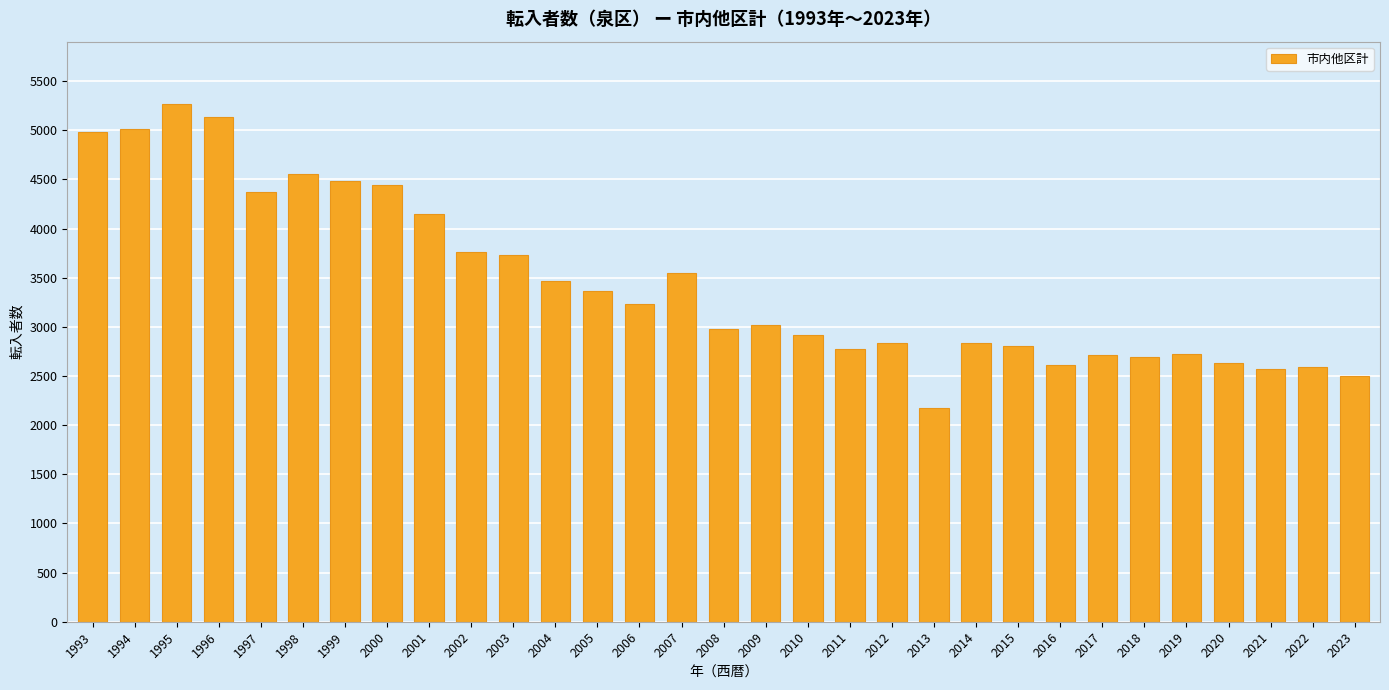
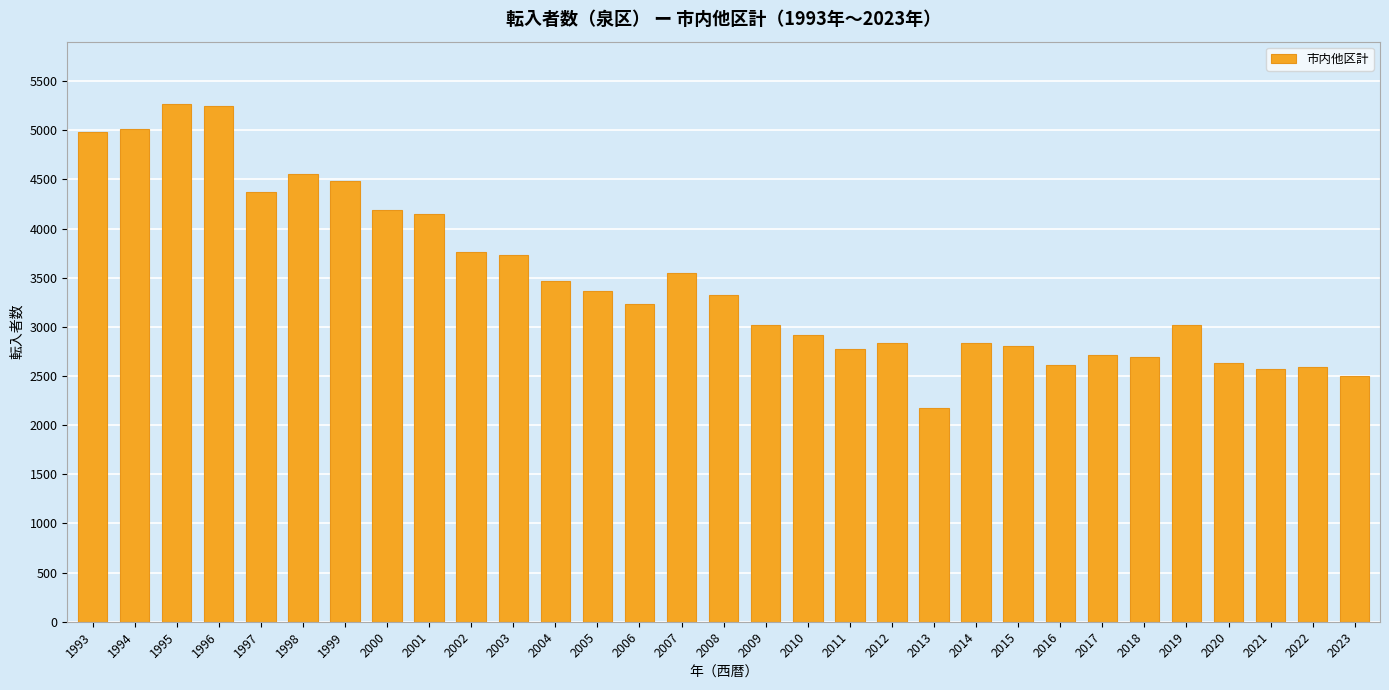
  {
    "1993": 5000,
    "1994": 5000,
    "1995": 5300,
-   "1996": 5100,
+   "1996": 5200,
    "1997": 4400,
    "1998": 4600,
    "1999": 4500,
-   "2000": 4400,
+   "2000": 4200,
    "2001": 4100,
    "2002": 3800,
    "2003": 3700,
    "2004": 3500,
    "2005": 3400,
    "2006": 3200,
    "2007": 3500,
-   "2008": 3000,
+   "2008": 3300,
    "2009": 3000,
    "2010": 2900,
    "2011": 2800,
    "2012": 2800,
    "2013": 2200,
    "2014": 2800,
    "2015": 2800,
    "2016": 2600,
    "2017": 2700,
    "2018": 2700,
-   "2019": 2700,
+   "2019": 3000,
    "2020": 2600,
    "2021": 2600,
    "2022": 2600,
    "2023": 2500
  }
